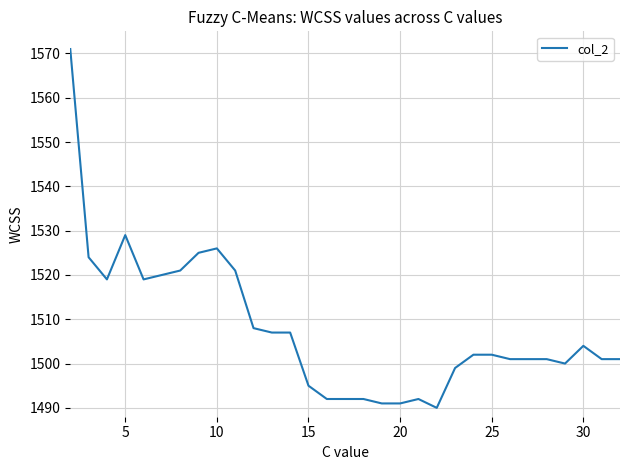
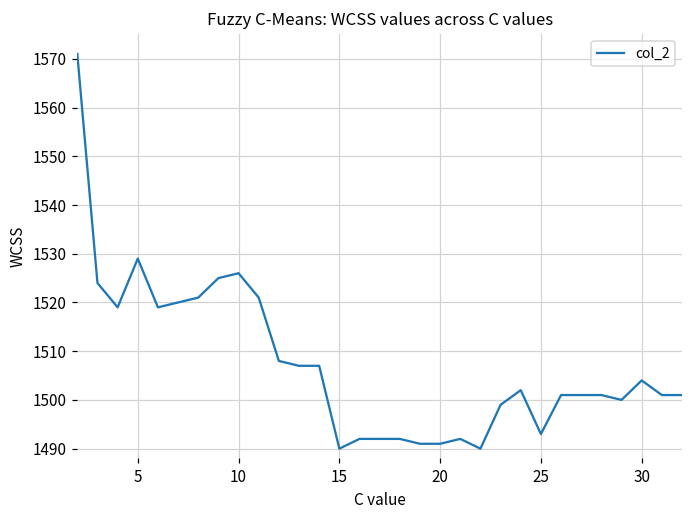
  {
    "5": 1529,
    "10": 1526,
-   "15": 1495,
+   "15": 1490,
    "20": 1491,
-   "25": 1502,
+   "25": 1493,
    "30": 1504
  }
